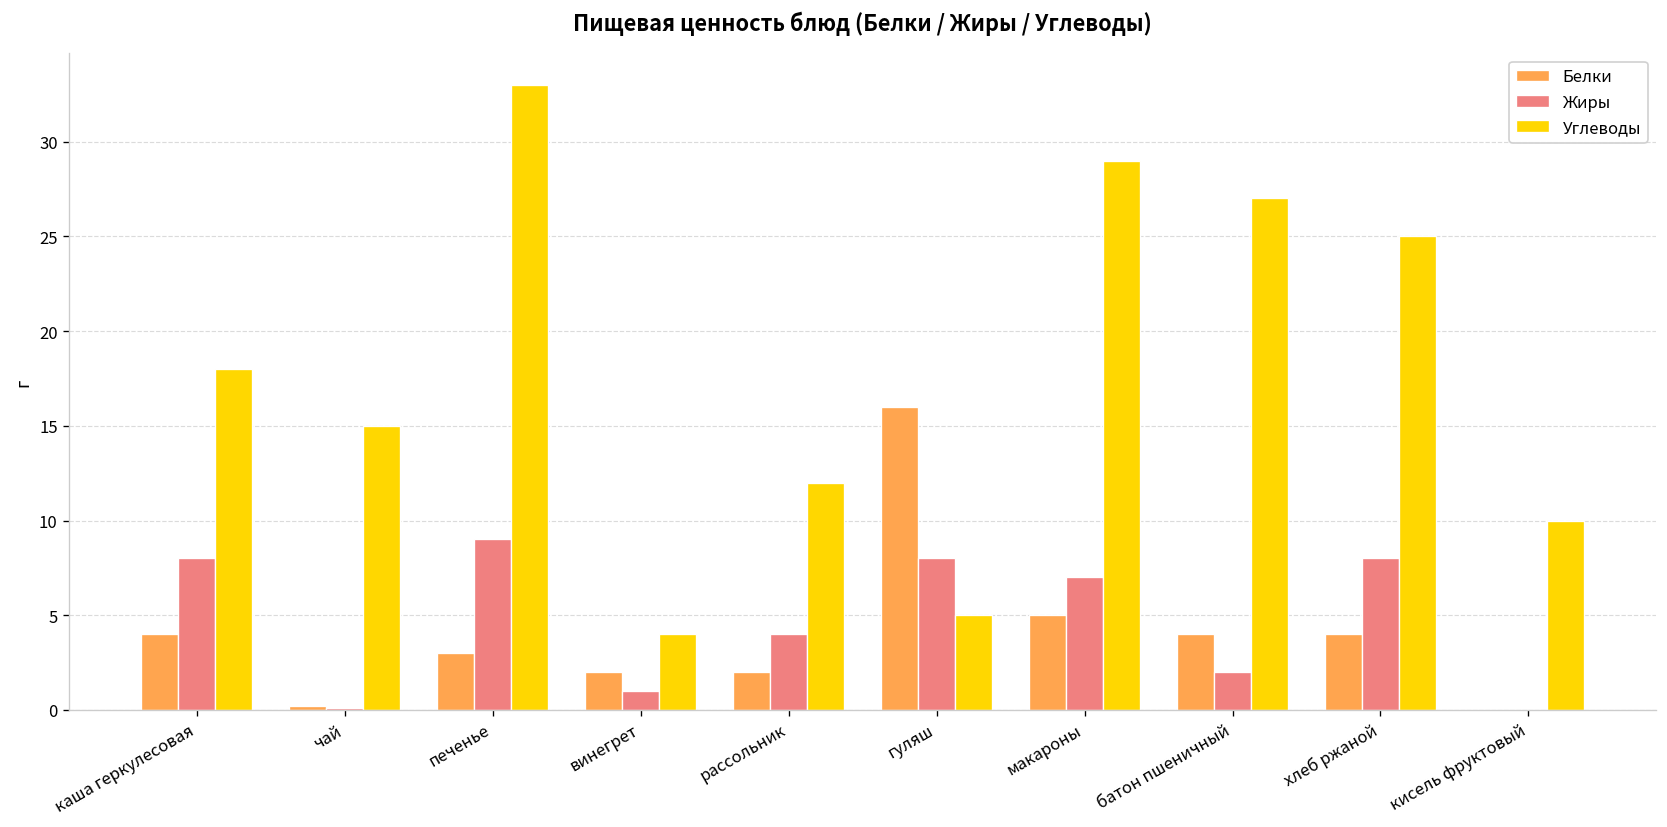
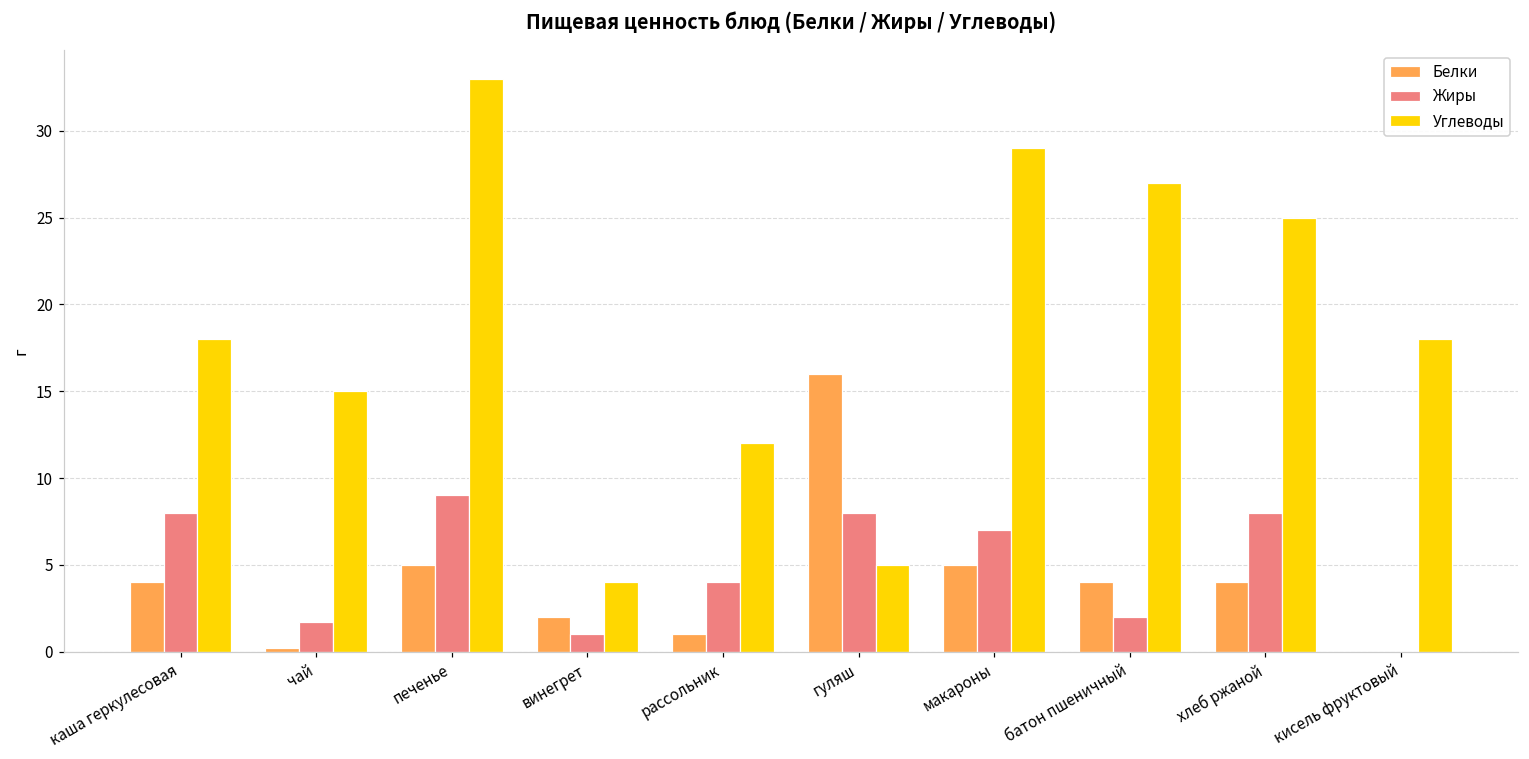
  {
    "Белки": {
      "каша геркулесовая": 4,
      "чай": 0.2,
-     "печенье": 3,
+     "печенье": 5,
      "винегрет": 2,
-     "рассольник": 2,
+     "рассольник": 1,
      "гуляш": 16,
      "макароны": 5,
      "батон пшеничный": 4,
      "хлеб ржаной": 4,
      "кисель фруктовый": 0
    },
    "Жиры": {
      "каша геркулесовая": 8.0,
-     "чай": 0.1,
+     "чай": 1.7,
      "печенье": 9.0,
      "винегрет": 1.0,
      "рассольник": 4.0,
      "гуляш": 8.0,
      "макароны": 7.0,
      "батон пшеничный": 2.0,
      "хлеб ржаной": 8.0,
      "кисель фруктовый": 0.0
    },
    "Углеводы": {
      "каша геркулесовая": 18,
      "чай": 15,
      "печенье": 33,
      "винегрет": 4,
      "рассольник": 12,
      "гуляш": 5,
      "макароны": 29,
      "батон пшеничный": 27,
      "хлеб ржаной": 25,
-     "кисель фруктовый": 10
+     "кисель фруктовый": 18
    }
  }
